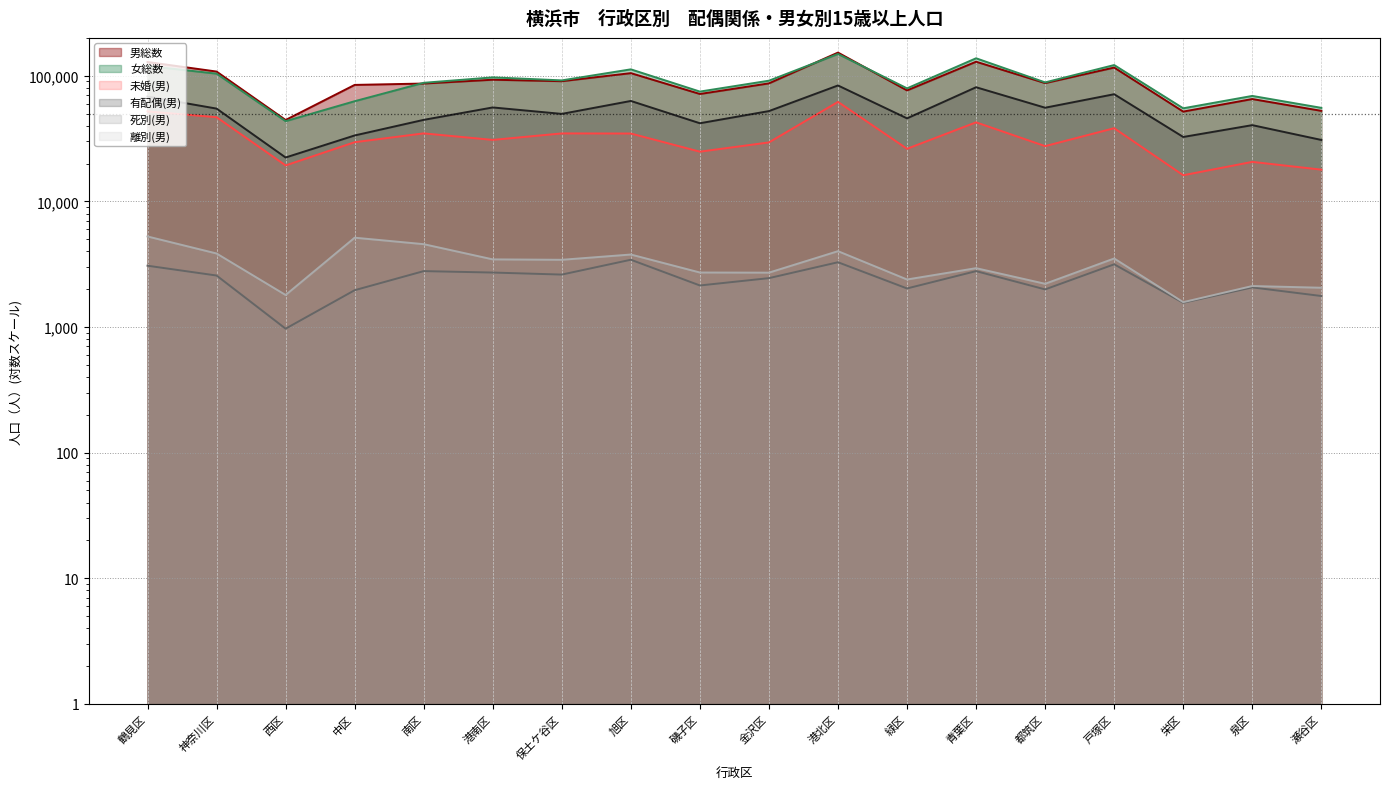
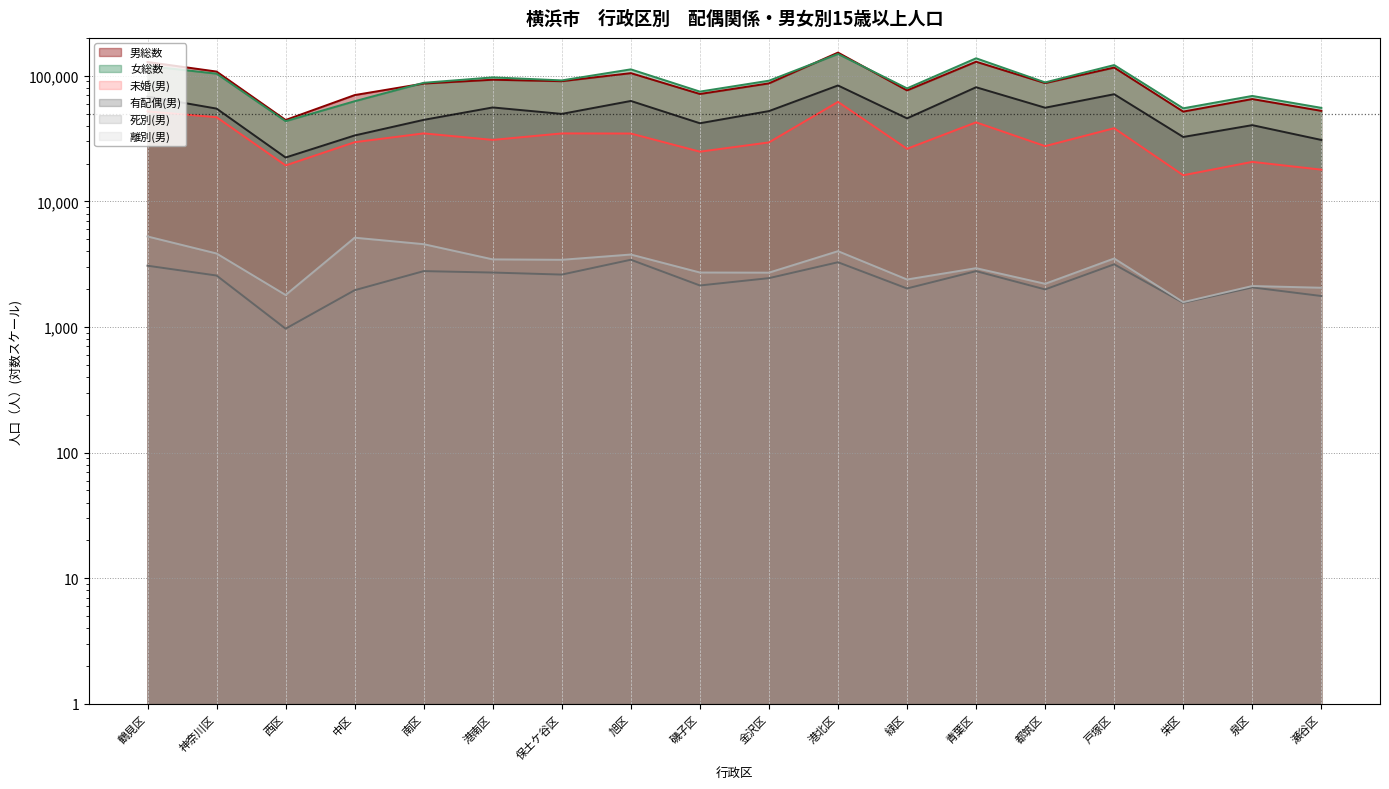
  {
    "男総数": {
-     "中区": "80,000",
+     "中区": "70,000",
      "旭区": "100,000",
      "金沢区": "90,000",
      "青葉区": "130,000",
      "栄区": "52,000",
      "泉区": "70,000",
      "瀬谷区": "53,000"
    }
  }
